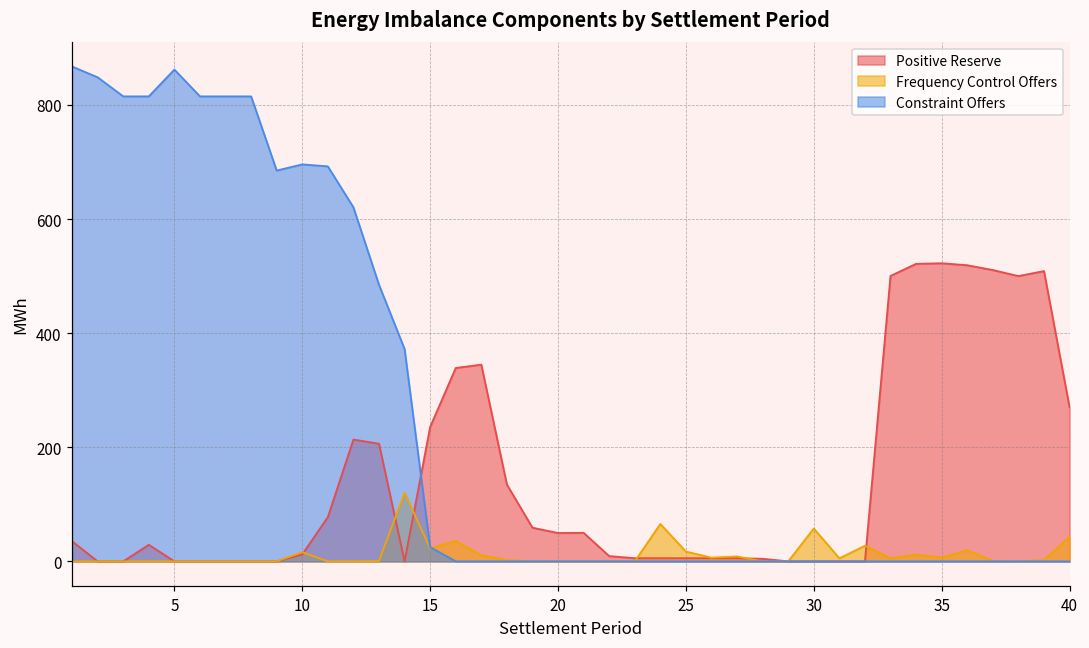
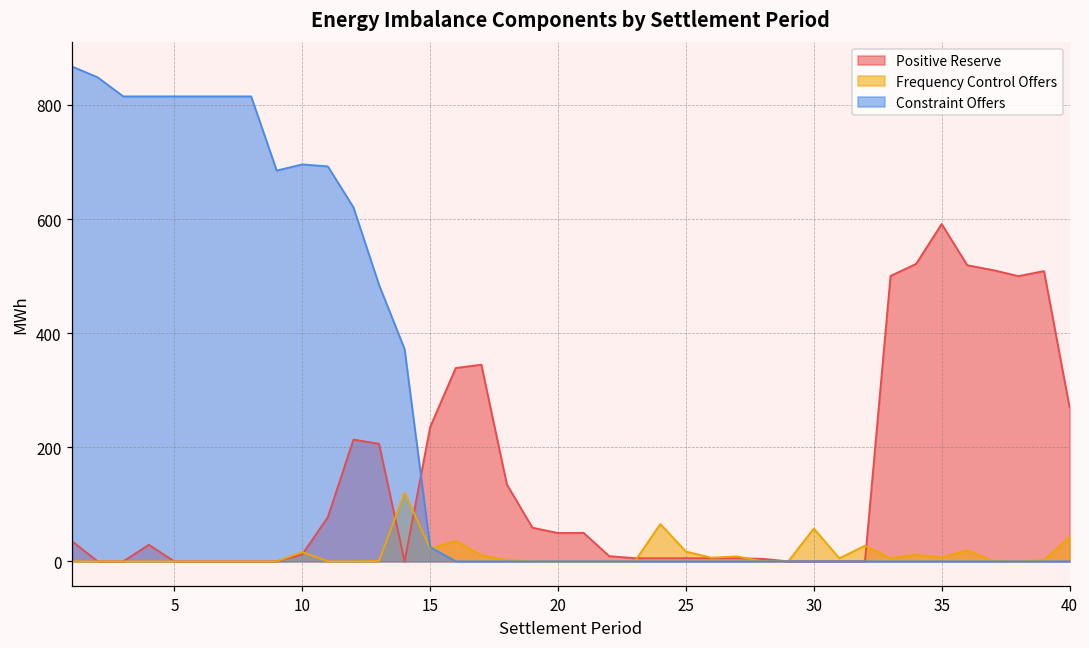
  {
    "Positive Reserve": {
      "15": 240,
      "20": 50,
      "25": 10,
-     "35": 520,
+     "35": 590,
      "40": 270
    },
    "Frequency Control Offers": {
      "25": 20,
      "30": 60,
      "35": 10,
      "40": 40
    },
    "Constraint Offers": {
-     "5": 860,
+     "5": 820,
      "10": 700,
      "25": 0,
      "35": 0,
      "40": 0
    }
  }
